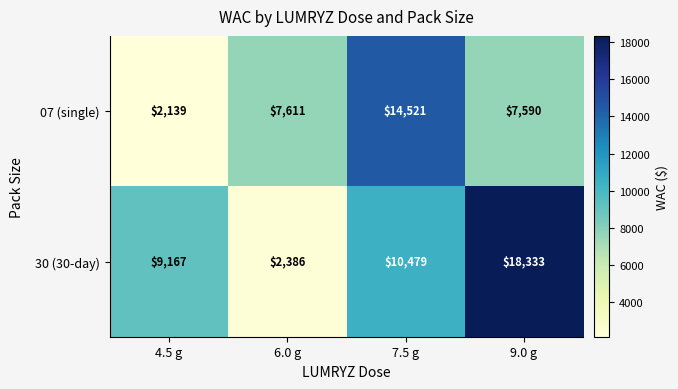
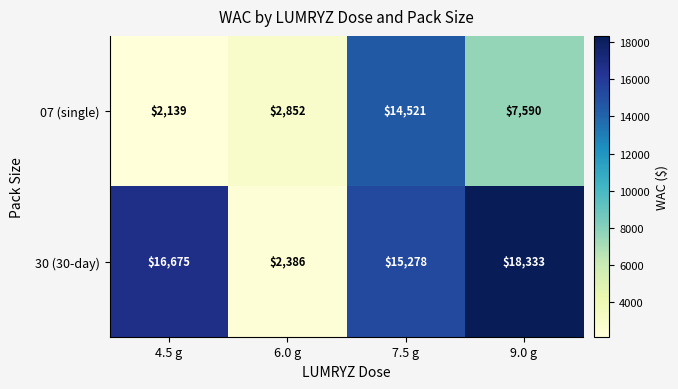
  {
    "07 (single)": {
      "4.5 g": "$2,139",
-     "6.0 g": "$7,611",
+     "6.0 g": "$2,852",
      "7.5 g": "$14,521",
      "9.0 g": "$7,590"
    },
    "30 (30-day)": {
-     "4.5 g": "$9,167",
+     "4.5 g": "$16,675",
      "6.0 g": "$2,386",
-     "7.5 g": "$10,479",
+     "7.5 g": "$15,278",
      "9.0 g": "$18,333"
    }
  }
